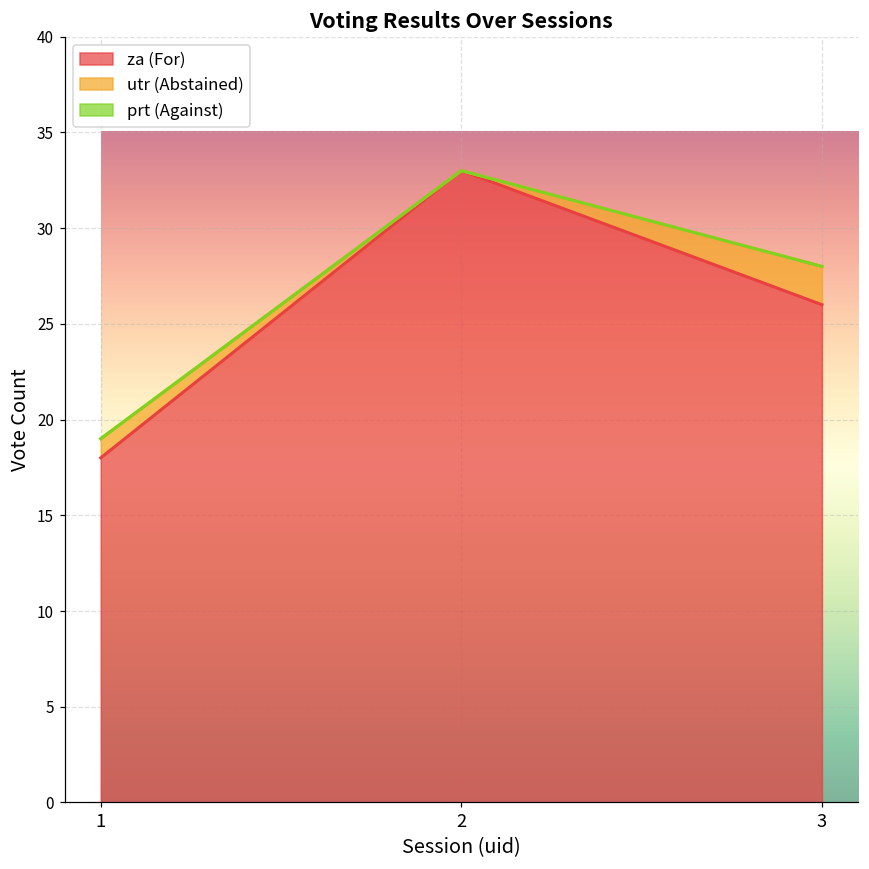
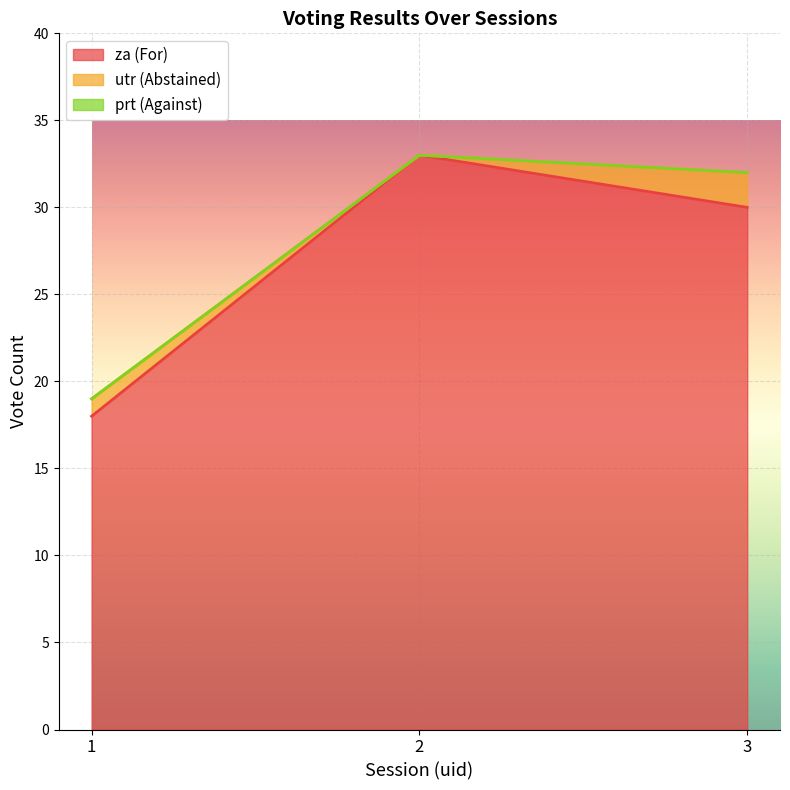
  {
    "za (For)": {
      "1": 18,
-     "3": 26
+     "3": 30
    }
  }
